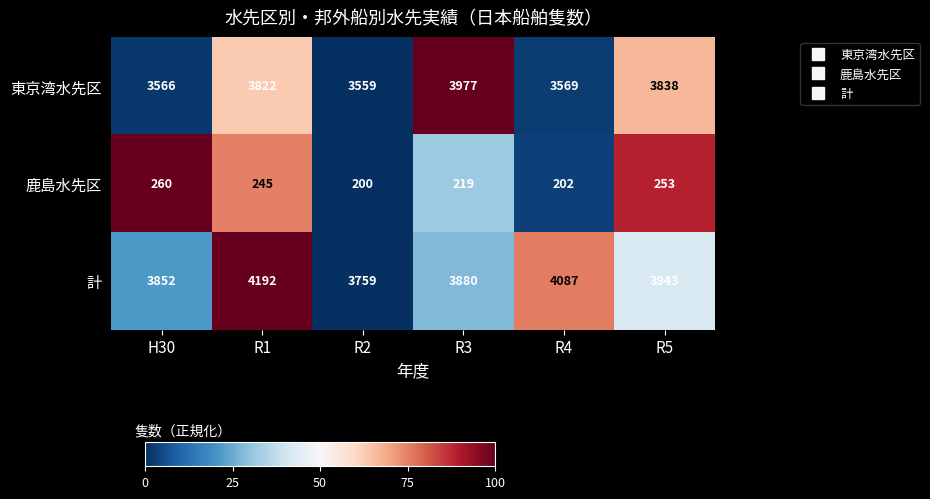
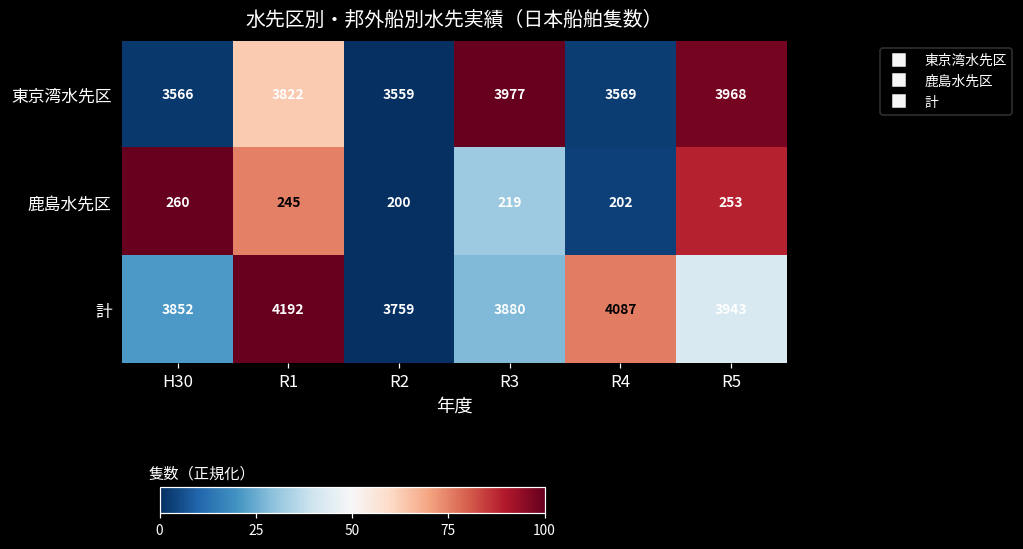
  {
    "東京湾水先区": {
      "H30": 3566,
      "R1": 3822,
      "R2": 3559,
      "R3": 3977,
      "R4": 3569,
-     "R5": 3838
+     "R5": 3968
    },
    "鹿島水先区": {
      "H30": 260,
      "R1": 245,
      "R2": 200,
      "R3": 219,
      "R4": 202,
      "R5": 253
    },
    "計": {
      "H30": 3852,
      "R1": 4192,
      "R2": 3759,
      "R3": 3880,
      "R4": 4087
    }
  }
